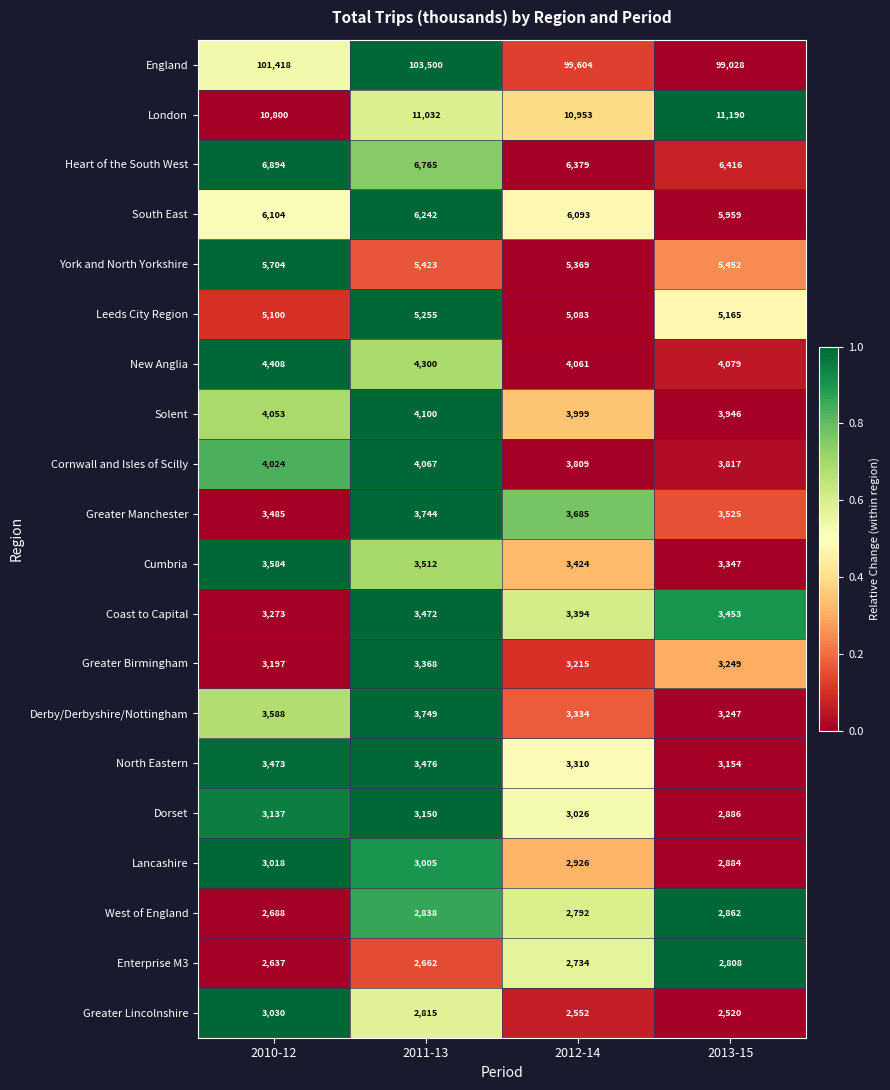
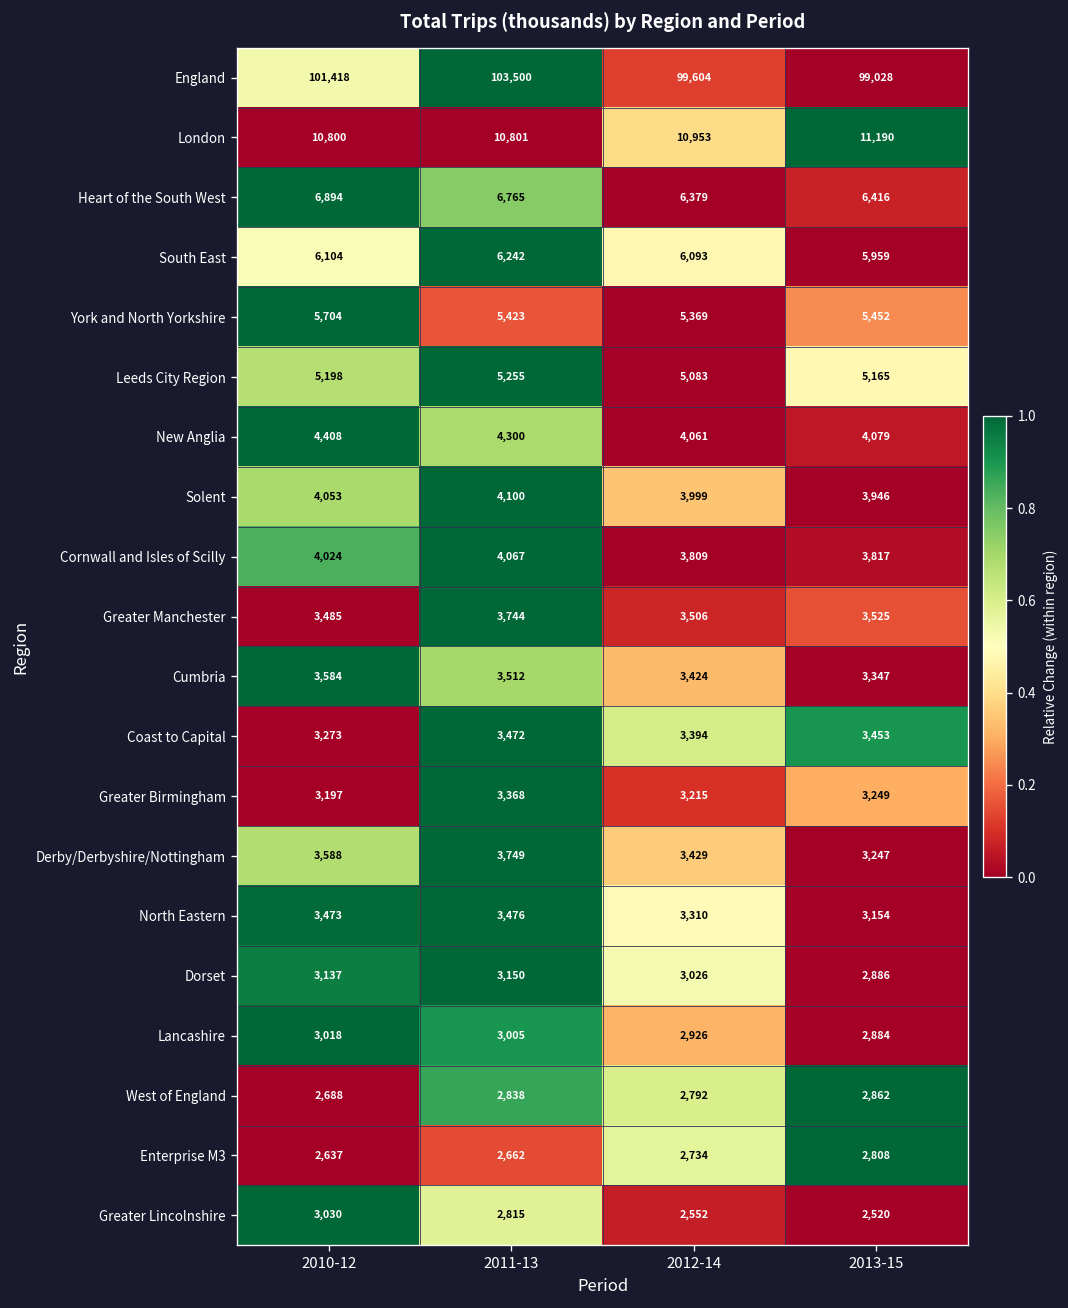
  {
    "England": {
      "2010-12": "101,418",
      "2011-13": "103,500",
      "2012-14": "99,604",
      "2013-15": "99,028"
    },
    "London": {
      "2010-12": "10,800",
-     "2011-13": "11,032",
+     "2011-13": "10,801",
      "2012-14": "10,953",
      "2013-15": "11,190"
    },
    "Heart of the South West": {
      "2010-12": "6,894",
      "2011-13": "6,765",
      "2012-14": "6,379",
      "2013-15": "6,416"
    },
    "South East": {
      "2010-12": "6,104",
      "2011-13": "6,242",
      "2012-14": "6,093",
      "2013-15": "5,959"
    },
    "York and North Yorkshire": {
      "2010-12": "5,704",
      "2011-13": "5,423",
      "2012-14": "5,369",
      "2013-15": "5,452"
    },
    "Leeds City Region": {
-     "2010-12": "5,100",
+     "2010-12": "5,198",
      "2011-13": "5,255",
      "2012-14": "5,083",
      "2013-15": "5,165"
    },
    "New Anglia": {
      "2010-12": "4,408",
      "2011-13": "4,300",
      "2012-14": "4,061",
      "2013-15": "4,079"
    },
    "Solent": {
      "2010-12": "4,053",
      "2011-13": "4,100",
      "2012-14": "3,999",
      "2013-15": "3,946"
    },
    "Cornwall and Isles of Scilly": {
      "2010-12": "4,024",
      "2011-13": "4,067",
      "2012-14": "3,809",
      "2013-15": "3,817"
    },
    "Greater Manchester": {
      "2010-12": "3,485",
      "2011-13": "3,744",
-     "2012-14": "3,685",
+     "2012-14": "3,506",
      "2013-15": "3,525"
    },
    "Cumbria": {
      "2010-12": "3,584",
      "2011-13": "3,512",
      "2012-14": "3,424",
      "2013-15": "3,347"
    },
    "Coast to Capital": {
      "2010-12": "3,273",
      "2011-13": "3,472",
      "2012-14": "3,394",
      "2013-15": "3,453"
    },
    "Greater Birmingham": {
      "2010-12": "3,197",
      "2011-13": "3,368",
      "2012-14": "3,215",
      "2013-15": "3,249"
    },
    "Derby/Derbyshire/Nottingham": {
      "2010-12": "3,588",
      "2011-13": "3,749",
-     "2012-14": "3,334",
+     "2012-14": "3,429",
      "2013-15": "3,247"
    },
    "North Eastern": {
      "2010-12": "3,473",
      "2011-13": "3,476",
      "2012-14": "3,310",
      "2013-15": "3,154"
    },
    "Dorset": {
      "2010-12": "3,137",
      "2011-13": "3,150",
      "2012-14": "3,026",
      "2013-15": "2,886"
    },
    "Lancashire": {
      "2010-12": "3,018",
      "2011-13": "3,005",
      "2012-14": "2,926",
      "2013-15": "2,884"
    },
    "West of England": {
      "2010-12": "2,688",
      "2011-13": "2,838",
      "2012-14": "2,792",
      "2013-15": "2,862"
    },
    "Enterprise M3": {
      "2010-12": "2,637",
      "2011-13": "2,662",
      "2012-14": "2,734",
      "2013-15": "2,808"
    },
    "Greater Lincolnshire": {
      "2010-12": "3,030",
      "2011-13": "2,815",
      "2012-14": "2,552",
      "2013-15": "2,520"
    }
  }
